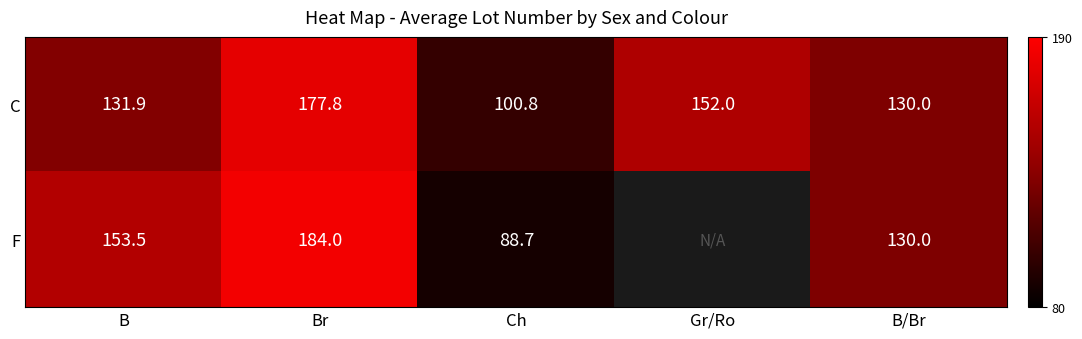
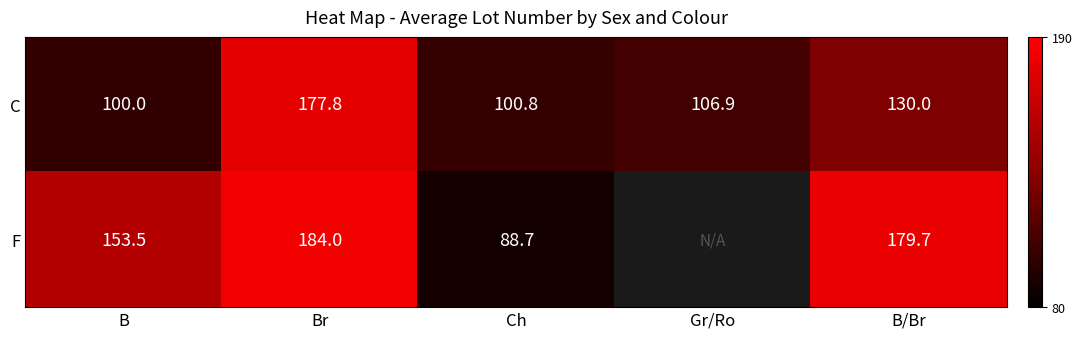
  {
    "C": {
-     "B": 131.9,
+     "B": 100.0,
      "Br": 177.8,
      "Ch": 100.8,
-     "Gr/Ro": 152.0,
+     "Gr/Ro": 106.9,
      "B/Br": 130.0
    },
    "F": {
      "B": 153.5,
      "Br": 184.0,
      "Ch": 88.7,
-     "B/Br": 130.0
+     "B/Br": 179.7
    }
  }
